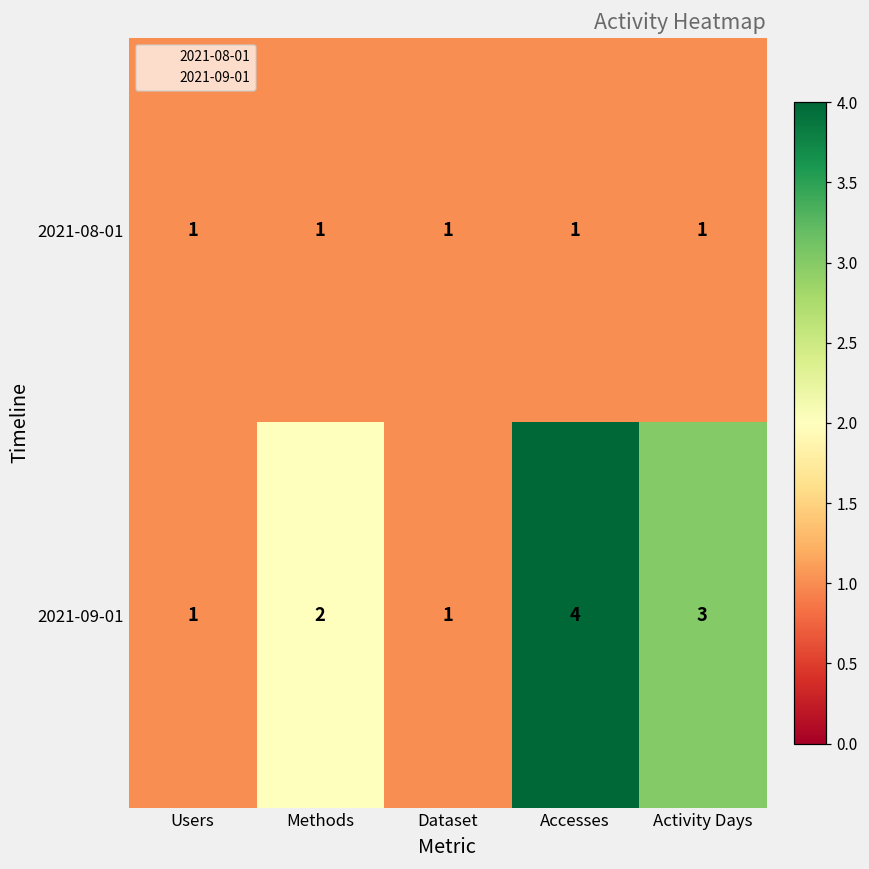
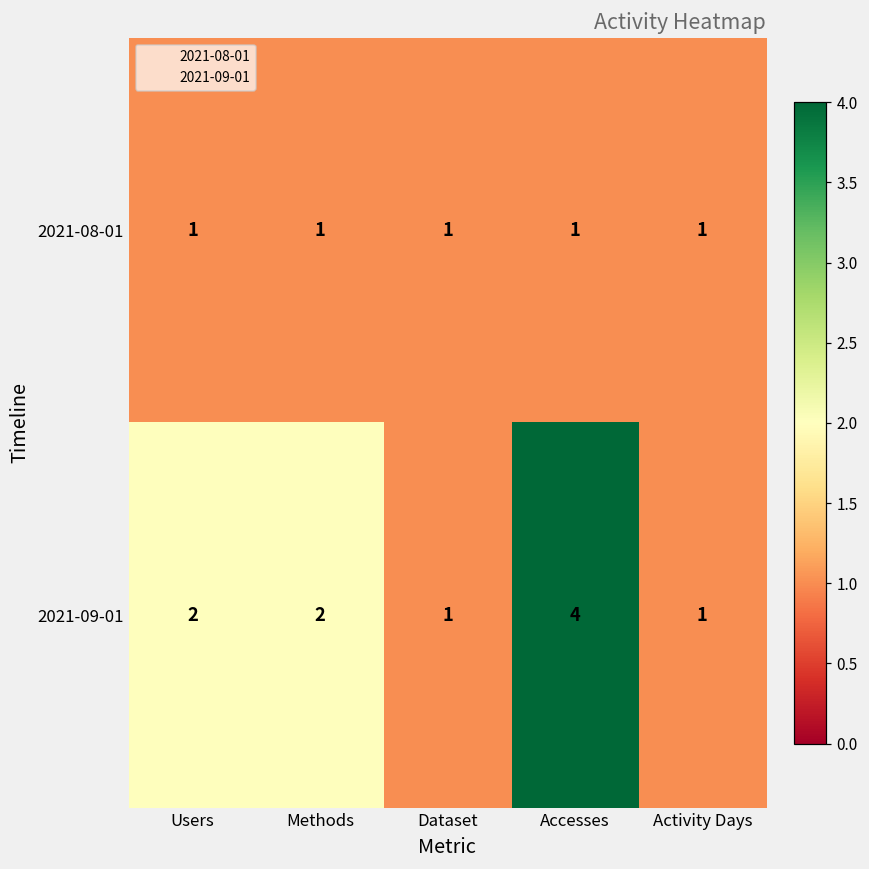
  {
    "2021-08-01": {
      "Users": 1,
      "Methods": 1,
      "Dataset": 1,
      "Accesses": 1,
      "Activity Days": 1
    },
    "2021-09-01": {
-     "Users": 1,
+     "Users": 2,
      "Methods": 2,
      "Dataset": 1,
      "Accesses": 4,
-     "Activity Days": 3
+     "Activity Days": 1
    }
  }
